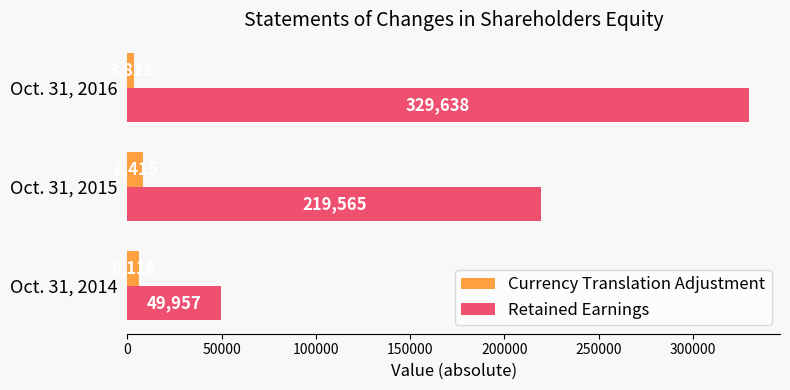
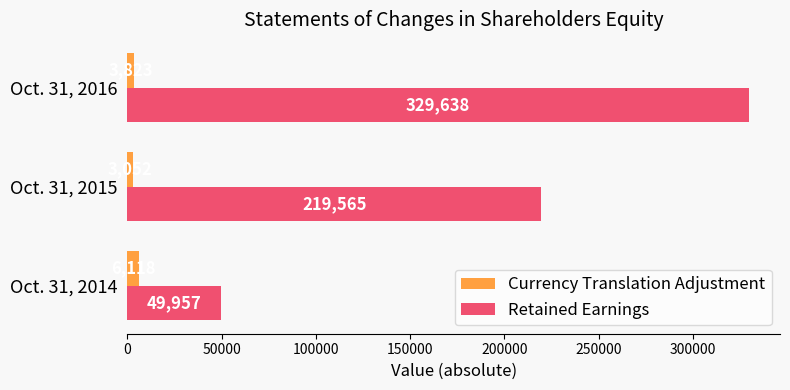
  {
    "Currency Translation Adjustment": {
      "Oct. 31, 2016": "4000",
-     "Oct. 31, 2015": "8000",
+     "Oct. 31, 2015": "3000",
      "Oct. 31, 2014": "6000"
    },
    "Retained Earnings": {
      "Oct. 31, 2016": "329,638",
      "Oct. 31, 2015": "219,565",
      "Oct. 31, 2014": "49,957"
    }
  }
